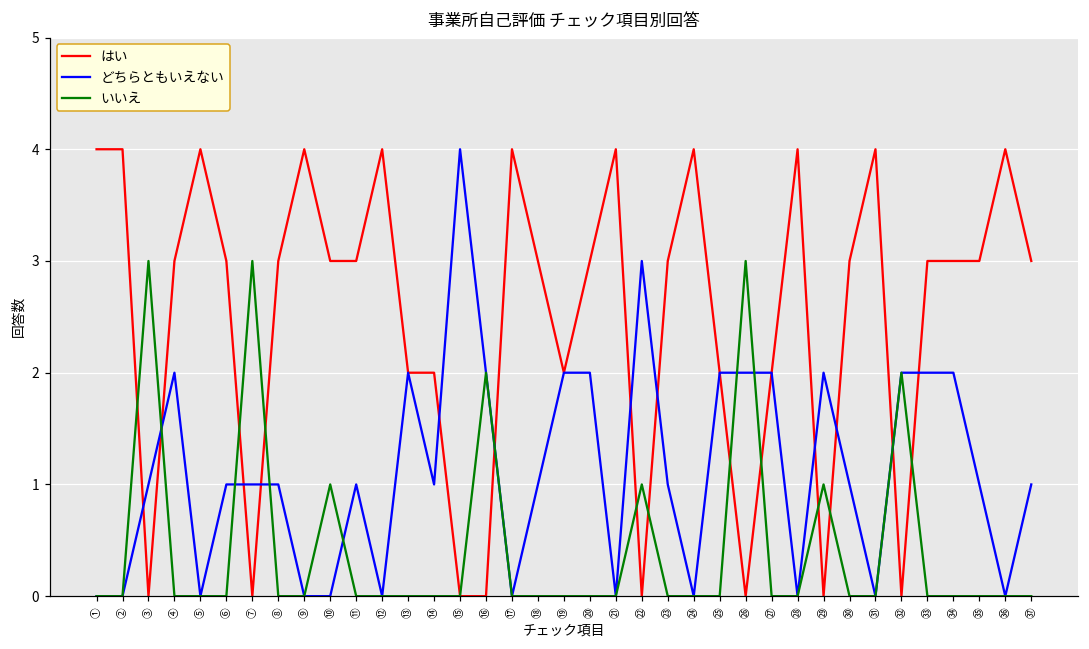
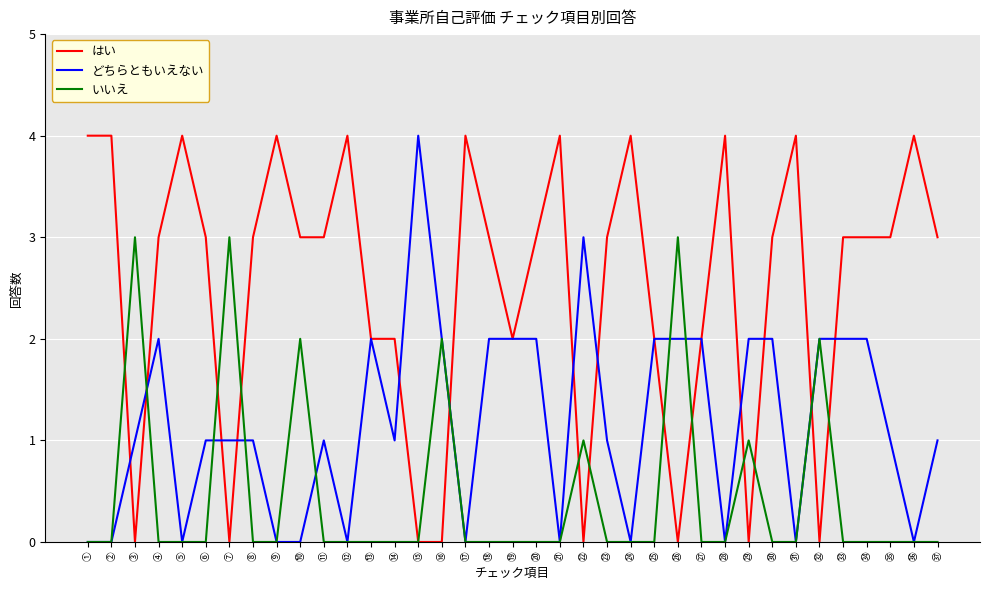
  {
    "はい": {
      "①": 4,
      "②": 4,
      "③": 0,
      "④": 3,
      "⑤": 4,
      "⑥": 3,
      "⑦": 0,
      "⑧": 3,
      "⑨": 4,
      "⑩": 3,
      "⑪": 3,
      "⑫": 4,
      "⑭": 2,
      "⑯": 0,
      "⑰": 4,
      "⑱": 3,
      "⑳": 3,
      "㉑": 4,
      "㉒": 0,
      "㉓": 3,
      "㉔": 4,
      "㉖": 0,
      "㉘": 4,
      "㉙": 0,
      "㉚": 3,
      "㉛": 4,
      "㉜": 0,
      "㉝": 3,
      "㉞": 3,
      "㉟": 3,
      "㊱": 4,
      "㊲": 3
    },
    "どちらともいえない": {
      "③": 1,
      "④": 2,
      "⑥": 1,
      "⑦": 1,
      "⑧": 1,
      "⑩": 0,
      "⑪": 1,
      "⑭": 1,
      "⑮": 4,
-     "⑱": 1,
+     "⑱": 2,
      "⑳": 2,
      "㉒": 3,
      "㉓": 1,
      "㉖": 2,
      "㉙": 2,
-     "㉚": 1,
+     "㉚": 2,
      "㉝": 2,
      "㉞": 2,
      "㉟": 1,
      "㊲": 1
    },
    "いいえ": {
      "③": 3,
      "④": 0,
      "⑥": 0,
      "⑦": 3,
      "⑧": 0,
-     "⑩": 1,
+     "⑩": 2,
      "⑪": 0,
      "⑬": 0,
      "⑭": 0,
      "⑱": 0,
      "⑲": 0,
      "⑳": 0,
      "㉒": 1,
      "㉓": 0,
      "㉕": 0,
      "㉖": 3,
      "㉗": 0,
      "㉙": 1,
      "㉚": 0,
      "㉝": 0,
      "㉞": 0,
      "㉟": 0,
      "㊲": 0
    }
  }
